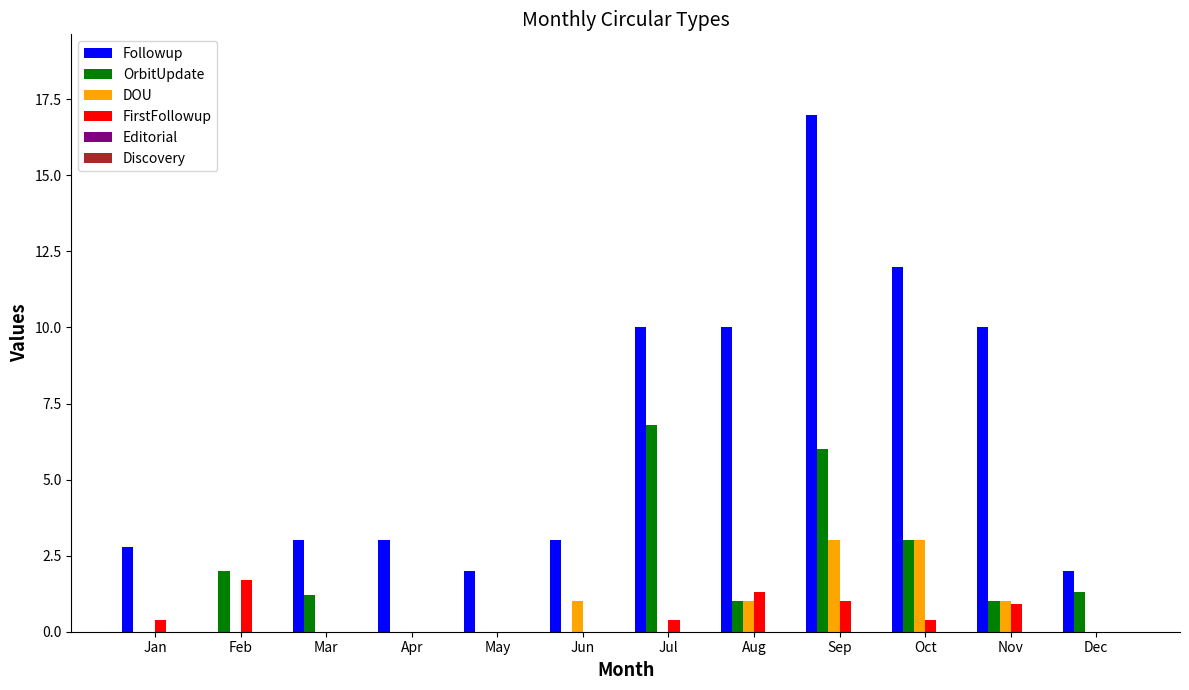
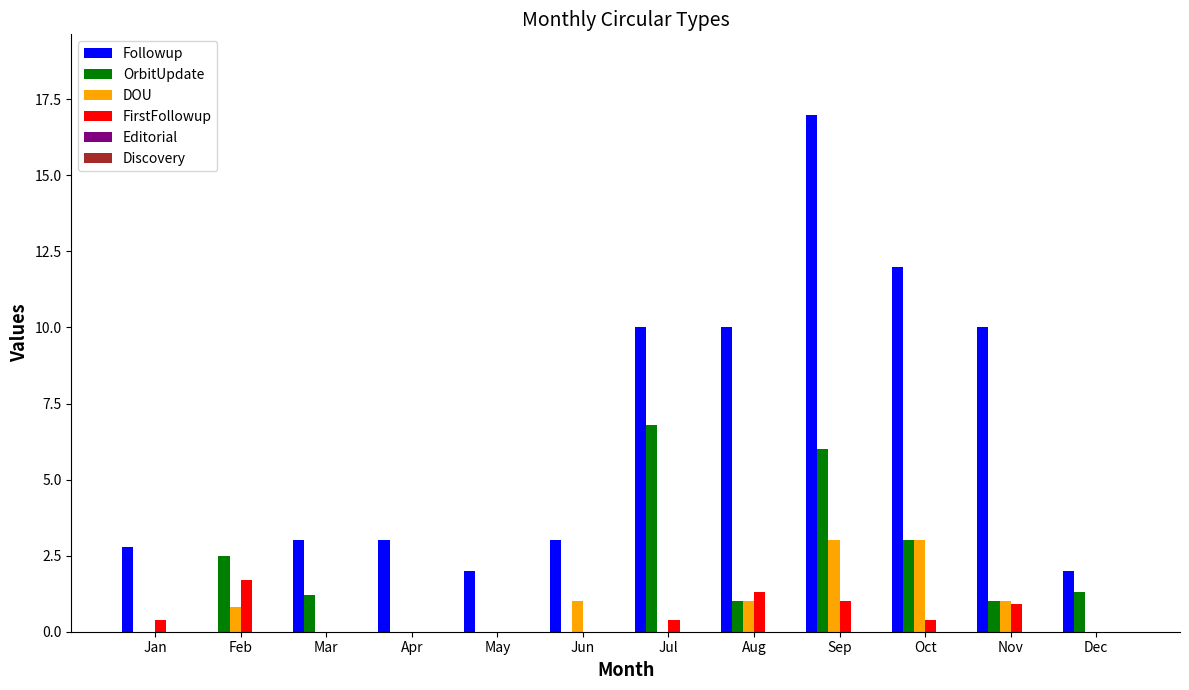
  {
    "Followup": {
      "Jan": 2.8,
      "Feb": 0.0,
      "Mar": 3.0,
      "Apr": 3.0,
      "May": 2.0,
      "Jun": 3.0,
      "Jul": 10.0,
      "Aug": 10.0,
      "Sep": 17.0,
      "Oct": 12.0,
      "Nov": 10.0,
      "Dec": 2.0
    },
    "OrbitUpdate": {
      "Jan": 0.0,
-     "Feb": 2.0,
+     "Feb": 2.5,
      "Mar": 1.2,
      "Apr": 0.0,
      "May": 0.0,
      "Jun": 0.0,
      "Jul": 6.8,
      "Aug": 1.0,
      "Sep": 6.0,
      "Oct": 3.0,
      "Nov": 1.0,
      "Dec": 1.3
    },
    "DOU": {
      "Jan": 0.0,
-     "Feb": 0.0,
+     "Feb": 0.8,
      "Mar": 0.0,
      "Apr": 0.0,
      "May": 0.0,
      "Jun": 1.0,
      "Jul": 0.0,
      "Aug": 1.0,
      "Sep": 3.0,
      "Oct": 3.0,
      "Nov": 1.0,
      "Dec": 0.0
    },
    "FirstFollowup": {
      "Jan": 0.4,
      "Feb": 1.7,
      "Mar": 0.0,
      "Apr": 0.0,
      "May": 0.0,
      "Jun": 0.0,
      "Jul": 0.4,
      "Aug": 1.3,
      "Sep": 1.0,
      "Oct": 0.4,
      "Nov": 0.9,
      "Dec": 0.0
    },
    "Editorial": {
      "Jan": 0.0,
      "Feb": 0.0,
      "Mar": 0.0,
      "Apr": 0.0,
      "May": 0.0,
      "Jun": 0.0,
      "Jul": 0.0,
      "Aug": 0.0,
      "Sep": 0.0,
      "Oct": 0.0,
      "Nov": 0.0,
      "Dec": 0.0
    },
    "Discovery": {
      "Jan": 0.0,
      "Feb": 0.0,
      "Mar": 0.0,
      "Apr": 0.0,
      "May": 0.0,
      "Jun": 0.0,
      "Jul": 0.0,
      "Aug": 0.0,
      "Sep": 0.0,
      "Oct": 0.0,
      "Nov": 0.0,
      "Dec": 0.0
    }
  }
